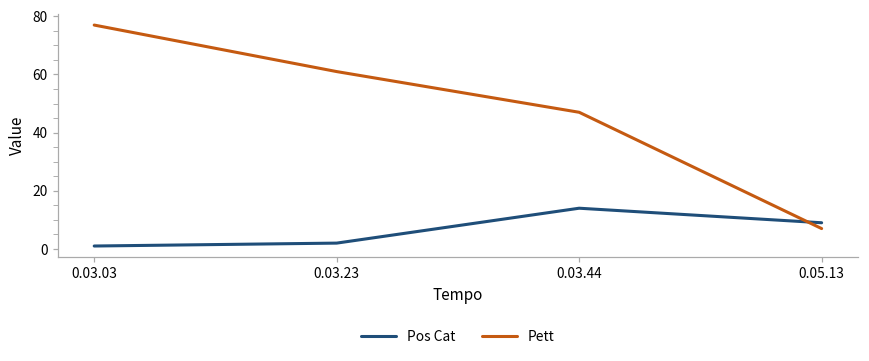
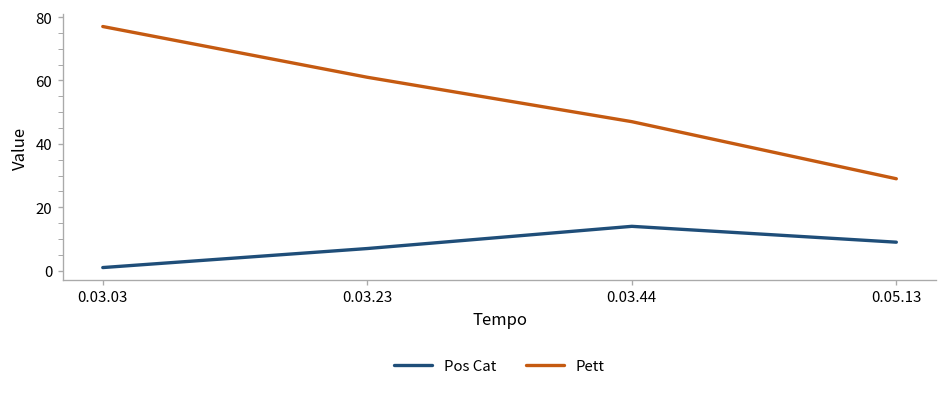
  {
    "Pos Cat": {
      "0.03.03": 1,
-     "0.03.23": 2,
+     "0.03.23": 7,
      "0.03.44": 14,
      "0.05.13": 9
    },
    "Pett": {
      "0.03.03": 77,
      "0.03.23": 61,
      "0.03.44": 47,
-     "0.05.13": 7
+     "0.05.13": 29
    }
  }
